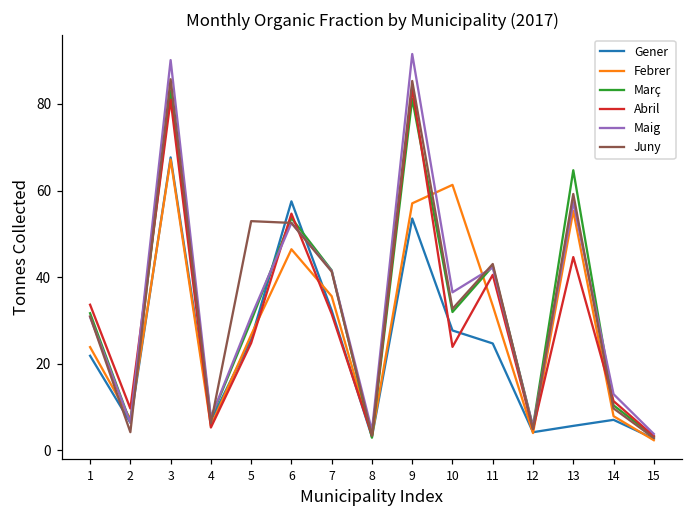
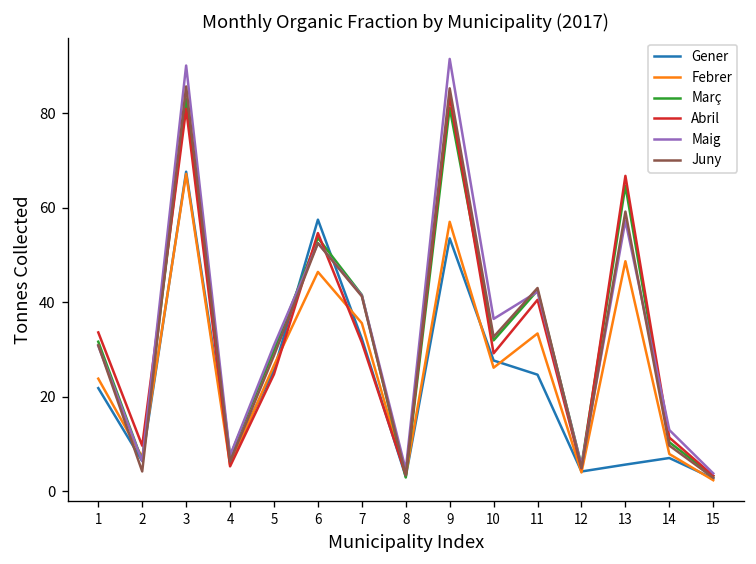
  {
    "Gener": {
      "1": 22,
      "5": 26,
      "6": 58,
      "7": 32,
      "9": 54,
      "10": 28,
      "11": 25,
      "13": 6,
      "14": 7
    },
    "Febrer": {
      "1": 24,
      "2": 7,
      "5": 27,
      "6": 46,
      "7": 36,
      "9": 57,
-     "10": 61,
+     "10": 26,
      "11": 33,
-     "13": 55,
+     "13": 49,
      "14": 8
    },
    "Març": {
      "1": 32,
      "3": 83,
      "5": 30,
      "6": 54,
      "9": 81,
      "10": 32,
      "13": 65,
      "14": 10
    },
    "Abril": {
      "1": 34,
      "2": 10,
      "3": 81,
      "5": 25,
      "6": 55,
      "7": 32,
      "9": 84,
-     "10": 24,
+     "10": 29,
      "11": 41,
-     "13": 45,
+     "13": 67,
      "14": 11
    },
    "Maig": {
      "3": 90,
      "5": 31,
      "8": 5,
      "9": 92,
      "10": 37,
      "13": 57,
      "14": 13
    },
    "Juny": {
      "2": 4,
      "3": 86,
-     "5": 53,
+     "5": 29,
      "9": 85,
      "10": 33,
      "13": 59,
      "14": 10
    }
  }
